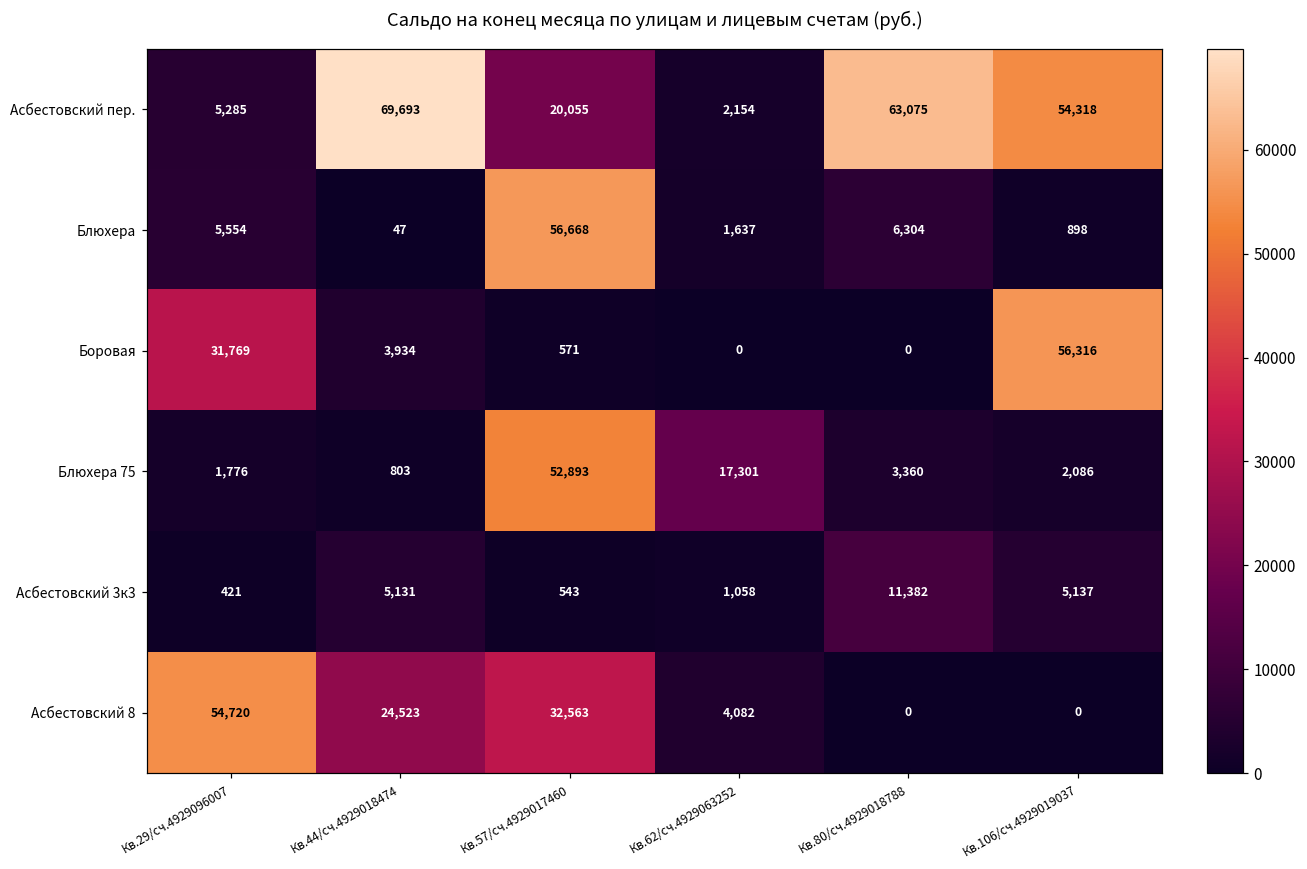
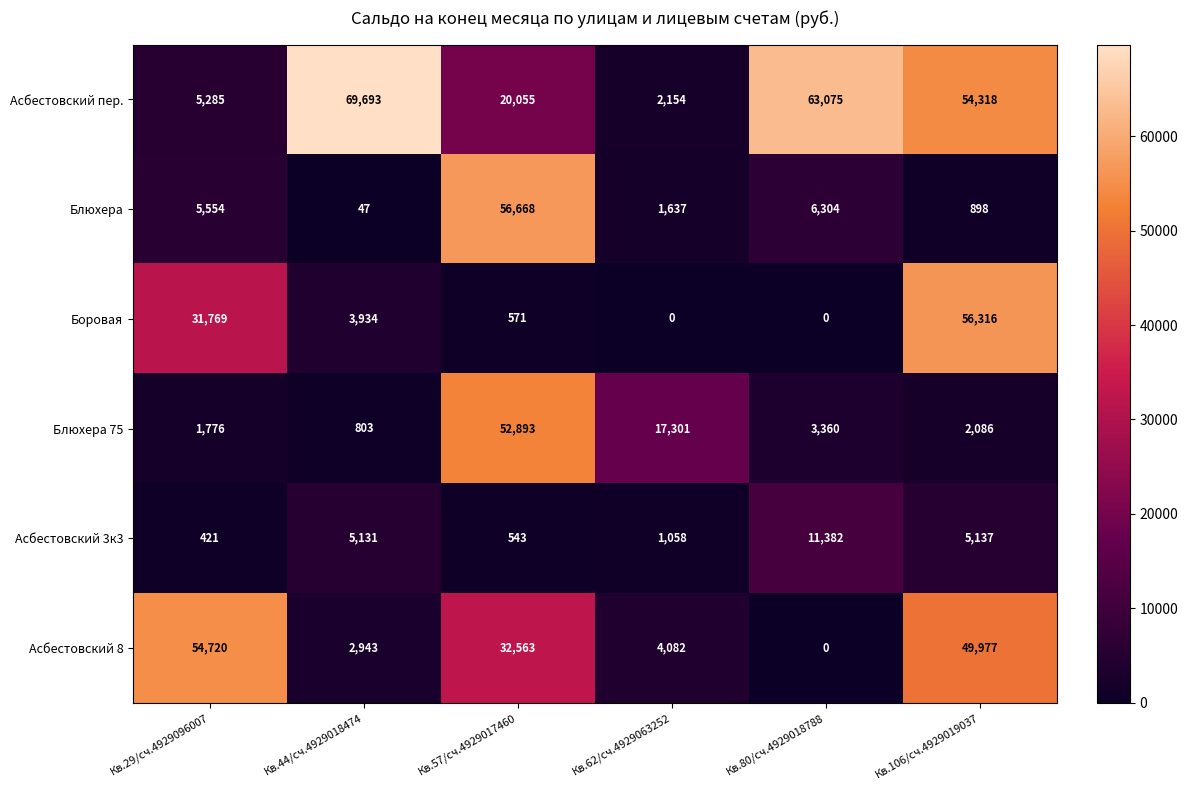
  {
    "Асбестовский пер.": {
      "Кв.29/сч.4929096007": "5,285",
      "Кв.44/сч.4929018474": "69,693",
      "Кв.57/сч.4929017460": "20,055",
      "Кв.62/сч.4929063252": "2,154",
      "Кв.80/сч.4929018788": "63,075",
      "Кв.106/сч.4929019037": "54,318"
    },
    "Блюхера": {
      "Кв.29/сч.4929096007": "5,554",
      "Кв.44/сч.4929018474": "47",
      "Кв.57/сч.4929017460": "56,668",
      "Кв.62/сч.4929063252": "1,637",
      "Кв.80/сч.4929018788": "6,304",
      "Кв.106/сч.4929019037": "898"
    },
    "Боровая": {
      "Кв.29/сч.4929096007": "31,769",
      "Кв.44/сч.4929018474": "3,934",
      "Кв.57/сч.4929017460": "571",
      "Кв.62/сч.4929063252": "0",
      "Кв.80/сч.4929018788": "0",
      "Кв.106/сч.4929019037": "56,316"
    },
    "Блюхера 75": {
      "Кв.29/сч.4929096007": "1,776",
      "Кв.44/сч.4929018474": "803",
      "Кв.57/сч.4929017460": "52,893",
      "Кв.62/сч.4929063252": "17,301",
      "Кв.80/сч.4929018788": "3,360",
      "Кв.106/сч.4929019037": "2,086"
    },
    "Асбестовский 3к3": {
      "Кв.29/сч.4929096007": "421",
      "Кв.44/сч.4929018474": "5,131",
      "Кв.57/сч.4929017460": "543",
      "Кв.62/сч.4929063252": "1,058",
      "Кв.80/сч.4929018788": "11,382",
      "Кв.106/сч.4929019037": "5,137"
    },
    "Асбестовский 8": {
      "Кв.29/сч.4929096007": "54,720",
-     "Кв.44/сч.4929018474": "24,523",
+     "Кв.44/сч.4929018474": "2,943",
      "Кв.57/сч.4929017460": "32,563",
      "Кв.62/сч.4929063252": "4,082",
      "Кв.80/сч.4929018788": "0",
-     "Кв.106/сч.4929019037": "0"
+     "Кв.106/сч.4929019037": "49,977"
    }
  }
